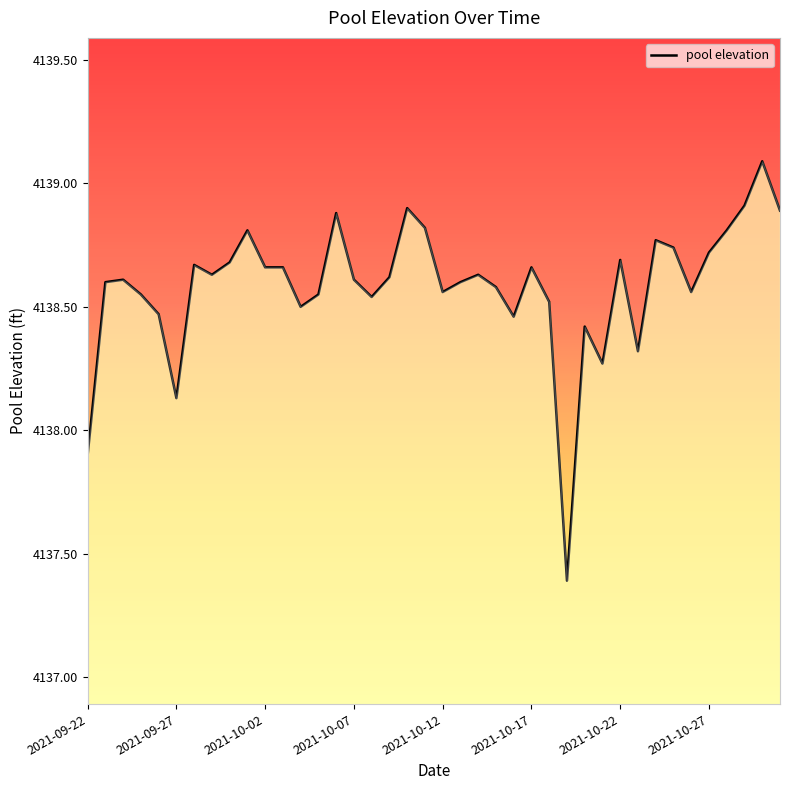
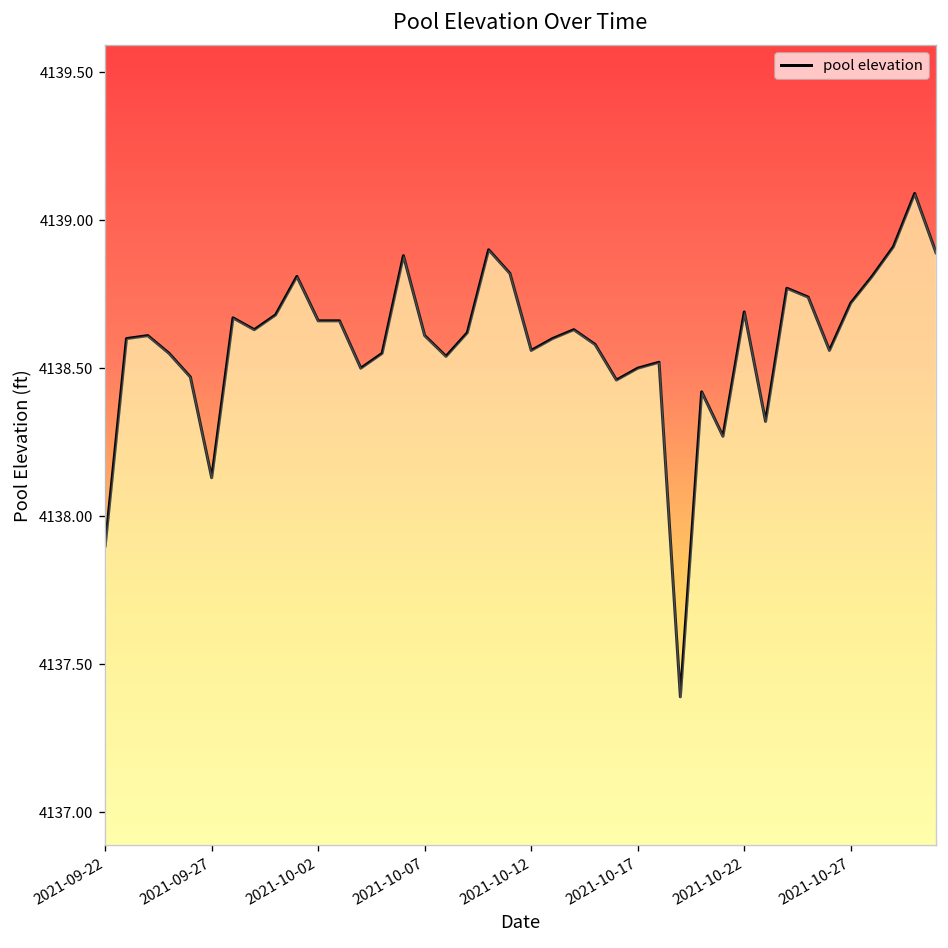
  {
    "2021-09-22": 4137.90,
    "2021-09-27": 4138.13,
    "2021-10-02": 4138.66,
    "2021-10-07": 4138.61,
    "2021-10-12": 4138.56,
-   "2021-10-17": 4138.66,
+   "2021-10-17": 4138.50,
    "2021-10-22": 4138.69,
    "2021-10-27": 4138.72
  }
